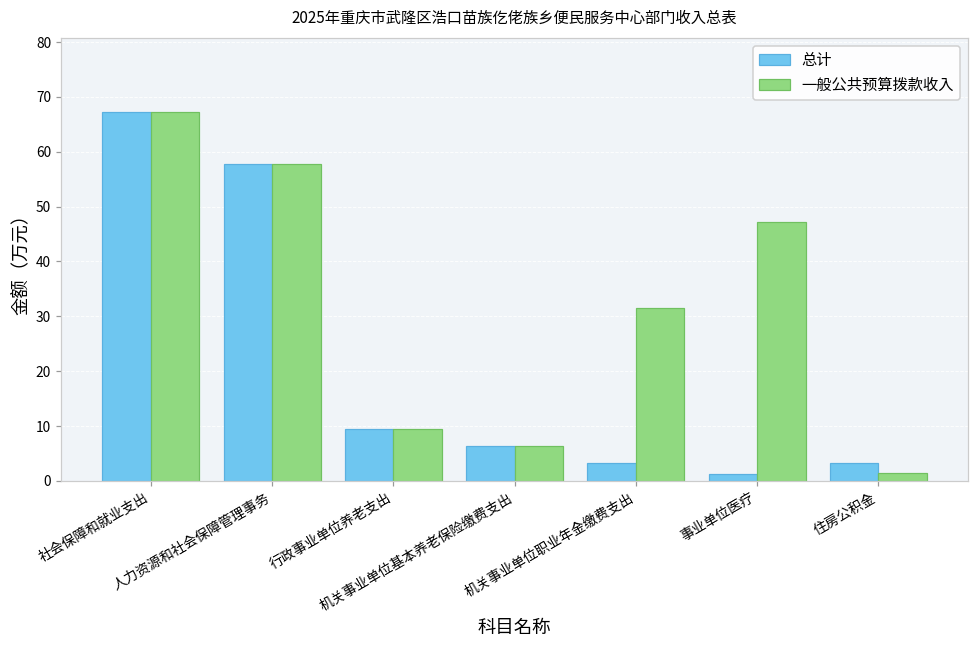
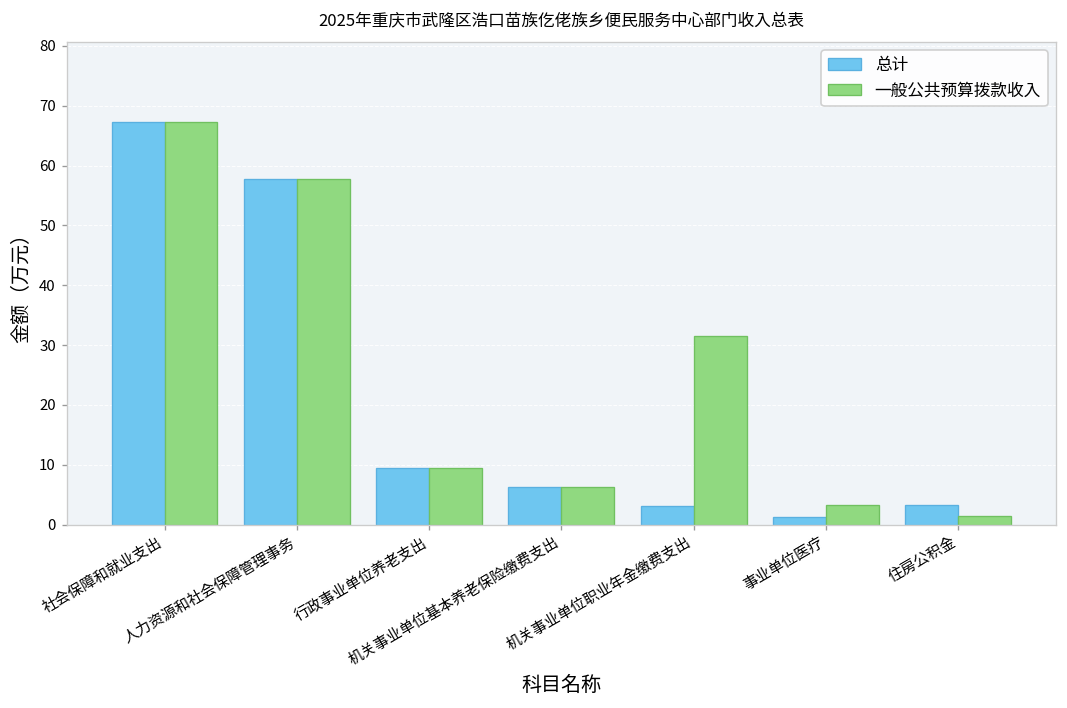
  {
    "总计": {
      "社会保障和就业支出": 67,
      "人力资源和社会保障管理事务": 58,
      "行政事业单位养老支出": 10,
      "机关事业单位基本养老保险缴费支出": 6,
      "机关事业单位职业年金缴费支出": 3,
      "事业单位医疗": 1,
      "住房公积金": 3
    },
    "一般公共预算拨款收入": {
      "社会保障和就业支出": 67,
      "人力资源和社会保障管理事务": 58,
      "行政事业单位养老支出": 10,
      "机关事业单位基本养老保险缴费支出": 6,
      "机关事业单位职业年金缴费支出": 31,
-     "事业单位医疗": 47,
+     "事业单位医疗": 3,
      "住房公积金": 1
    }
  }
